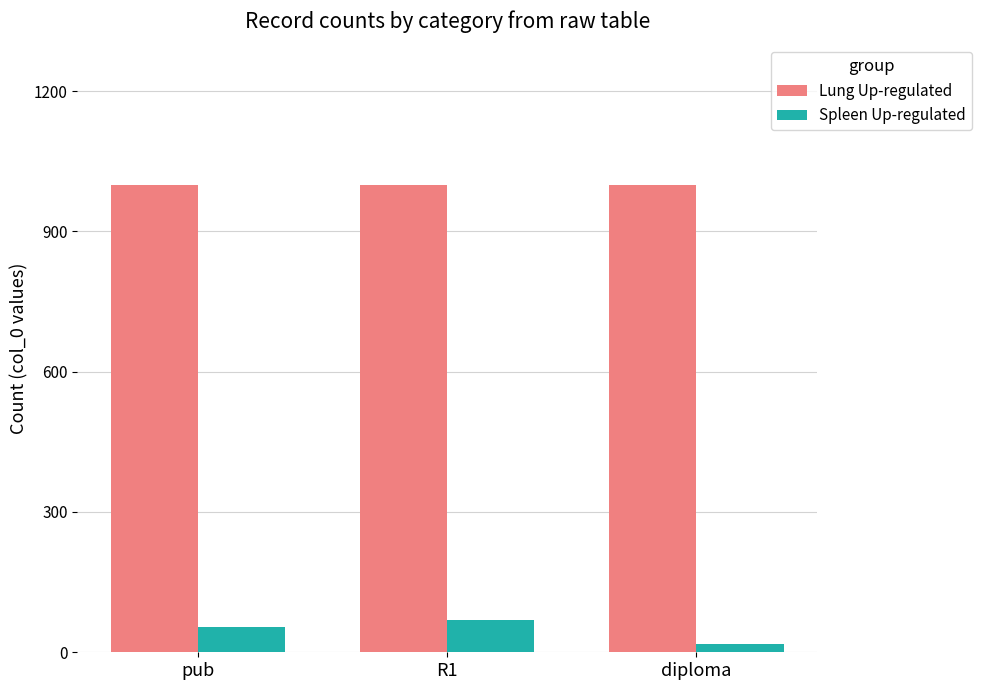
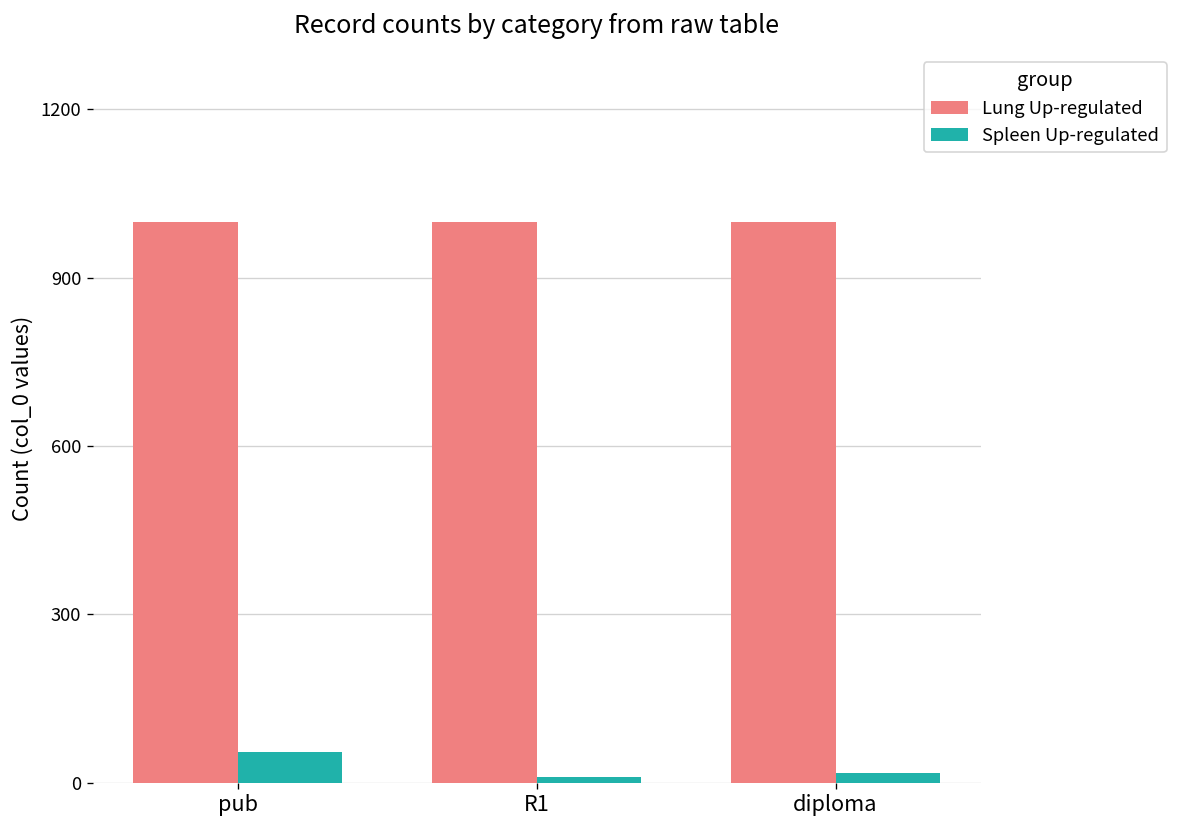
  {
    "Lung Up-regulated": {
      "pub": 1000,
      "R1": 1000,
      "diploma": 1000
    },
    "Spleen Up-regulated": {
      "pub": 50,
-     "R1": 70,
+     "R1": 10,
      "diploma": 20
    }
  }
